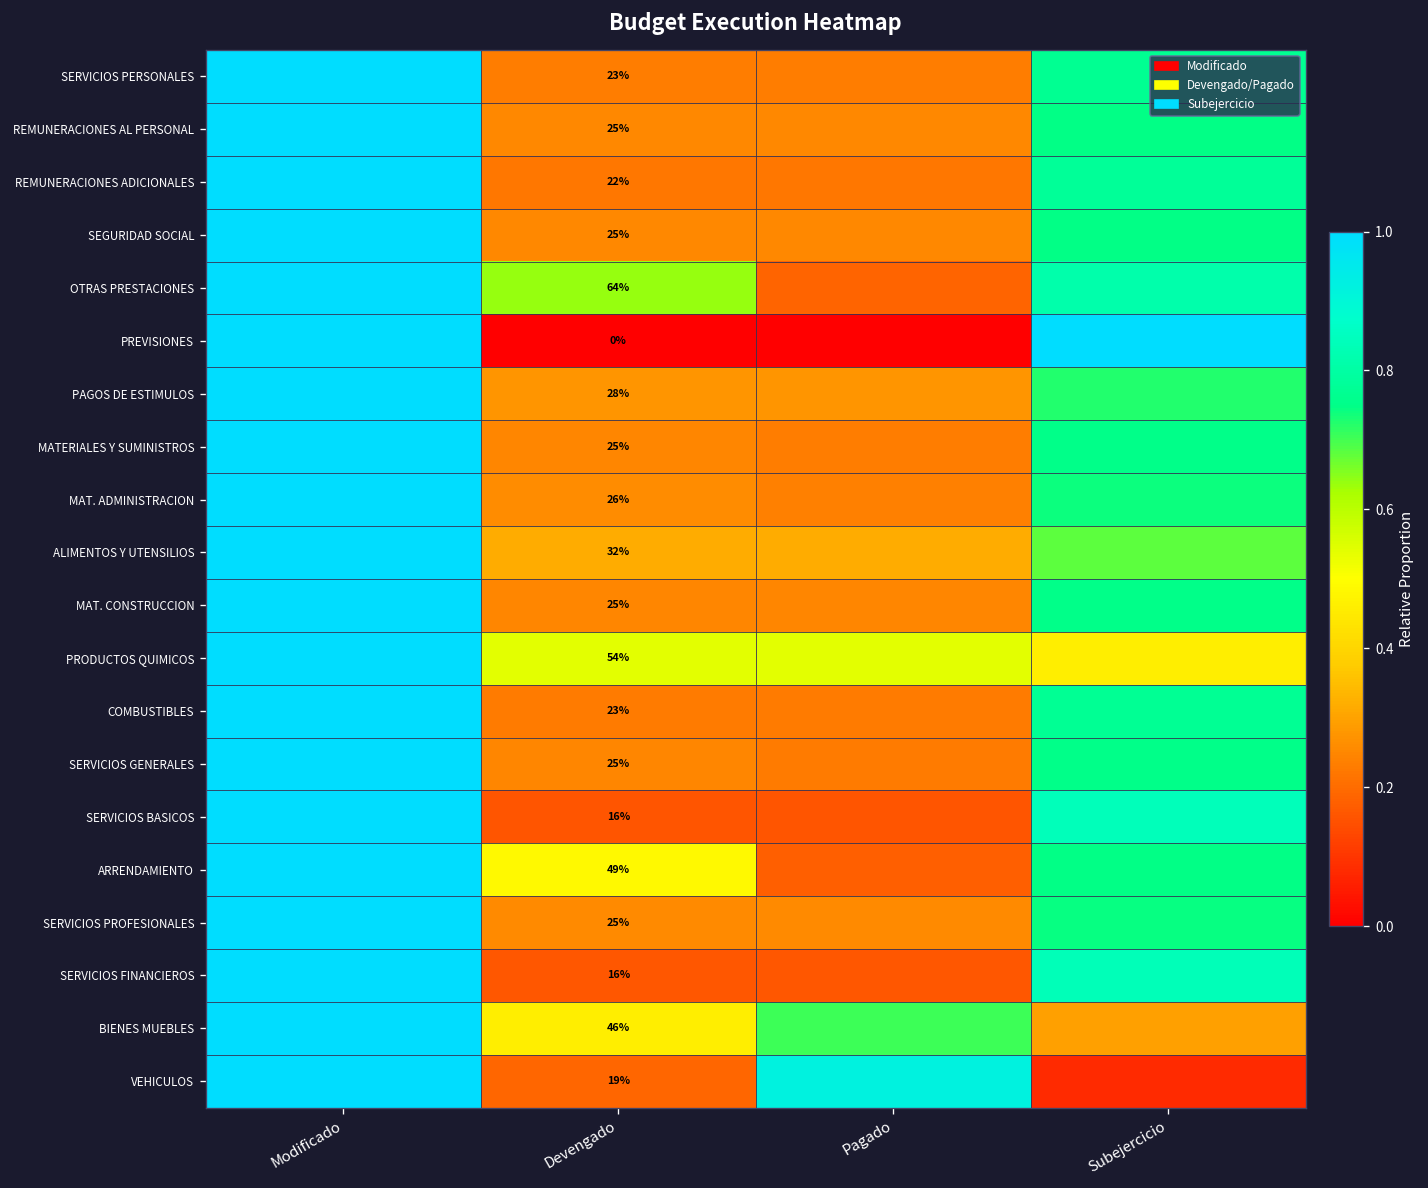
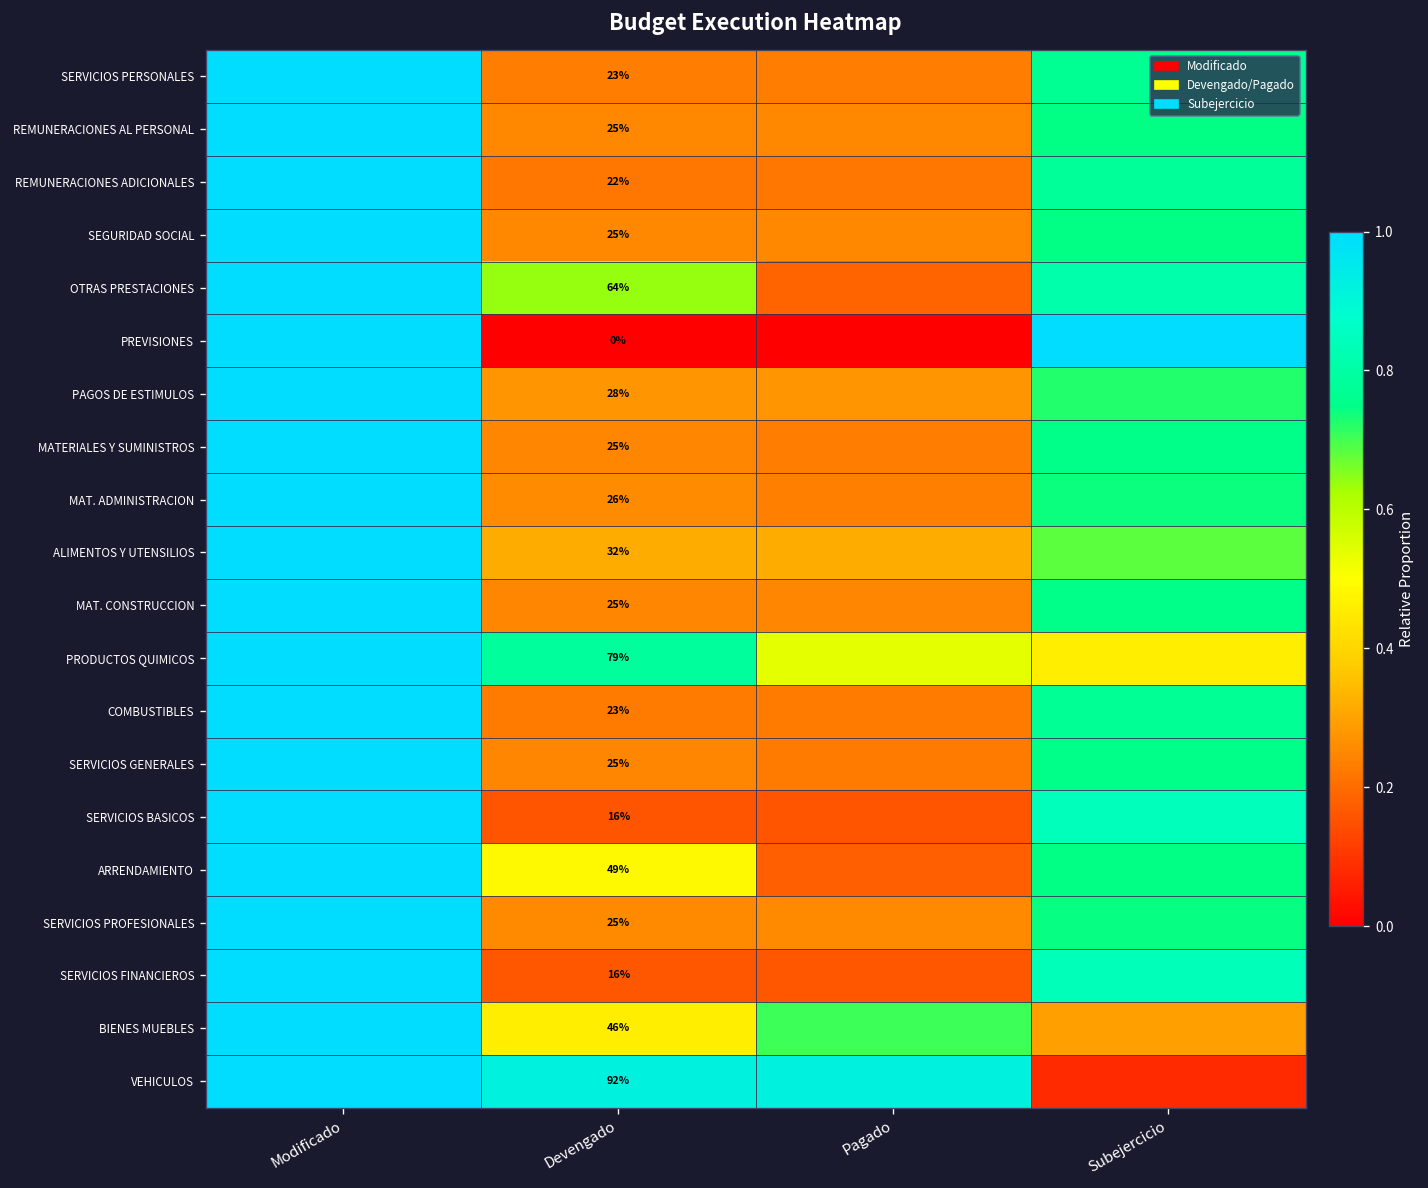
  {
    "SERVICIOS PERSONALES": {
      "Devengado": "23%"
    },
    "REMUNERACIONES AL PERSONAL": {
      "Devengado": "25%"
    },
    "REMUNERACIONES ADICIONALES": {
      "Devengado": "22%"
    },
    "SEGURIDAD SOCIAL": {
      "Devengado": "25%"
    },
    "OTRAS PRESTACIONES": {
      "Devengado": "64%"
    },
    "PREVISIONES": {
      "Devengado": "0%"
    },
    "PAGOS DE ESTIMULOS": {
      "Devengado": "28%"
    },
    "MATERIALES Y SUMINISTROS": {
      "Devengado": "25%"
    },
    "MAT. ADMINISTRACION": {
      "Devengado": "26%"
    },
    "ALIMENTOS Y UTENSILIOS": {
      "Devengado": "32%"
    },
    "MAT. CONSTRUCCION": {
      "Devengado": "25%"
    },
    "PRODUCTOS QUIMICOS": {
-     "Devengado": "54%"
+     "Devengado": "79%"
    },
    "COMBUSTIBLES": {
      "Devengado": "23%"
    },
    "SERVICIOS GENERALES": {
      "Devengado": "25%"
    },
    "SERVICIOS BASICOS": {
      "Devengado": "16%"
    },
    "ARRENDAMIENTO": {
      "Devengado": "49%"
    },
    "SERVICIOS PROFESIONALES": {
      "Devengado": "25%"
    },
    "SERVICIOS FINANCIEROS": {
      "Devengado": "16%"
    },
    "BIENES MUEBLES": {
      "Devengado": "46%"
    },
    "VEHICULOS": {
-     "Devengado": "19%"
+     "Devengado": "92%"
    }
  }
